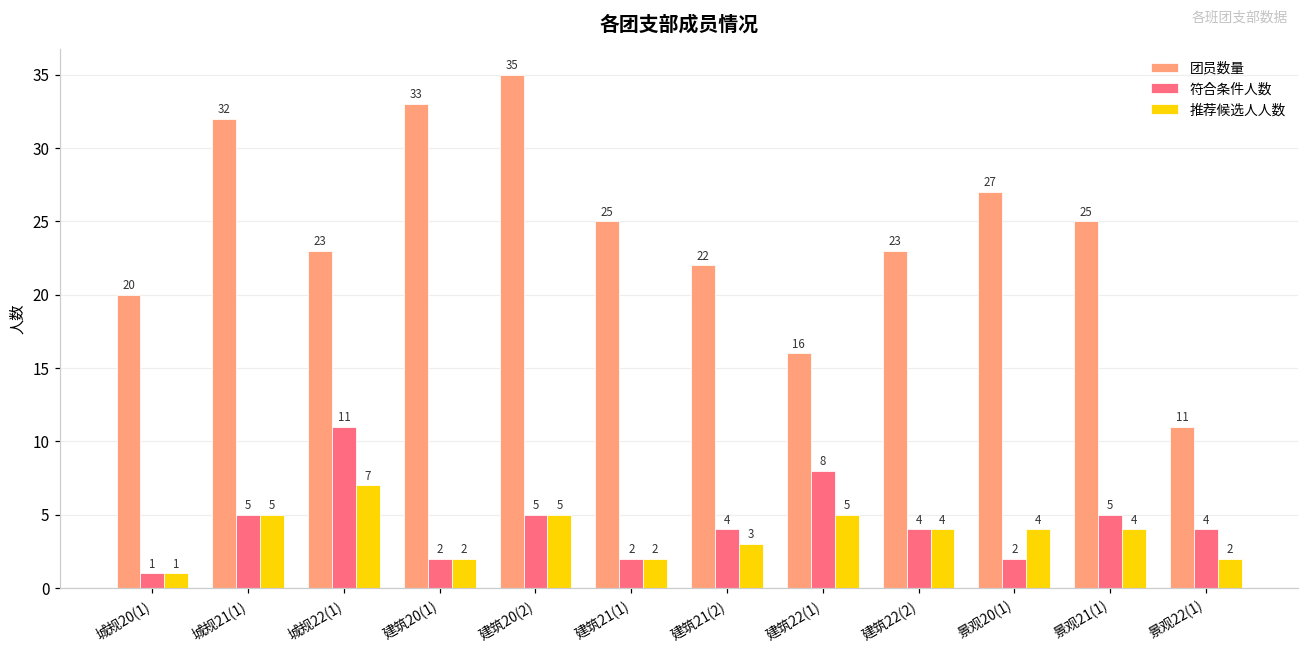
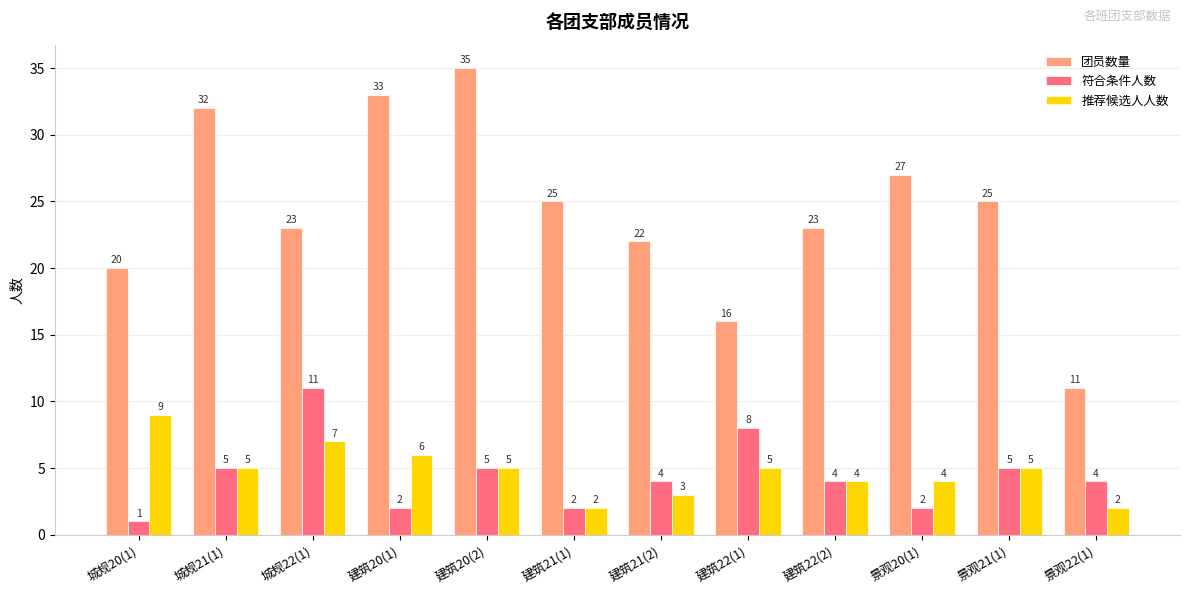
  {
    "推荐候选人人数": {
-     "城规20(1)": 1,
+     "城规20(1)": 9,
      "城规21(1)": 5,
      "城规22(1)": 7,
-     "建筑20(1)": 2,
+     "建筑20(1)": 6,
      "建筑20(2)": 5,
      "建筑21(1)": 2,
      "建筑21(2)": 3,
      "建筑22(1)": 5,
      "建筑22(2)": 4,
      "景观20(1)": 4,
-     "景观21(1)": 4,
+     "景观21(1)": 5,
      "景观22(1)": 2
    }
  }
